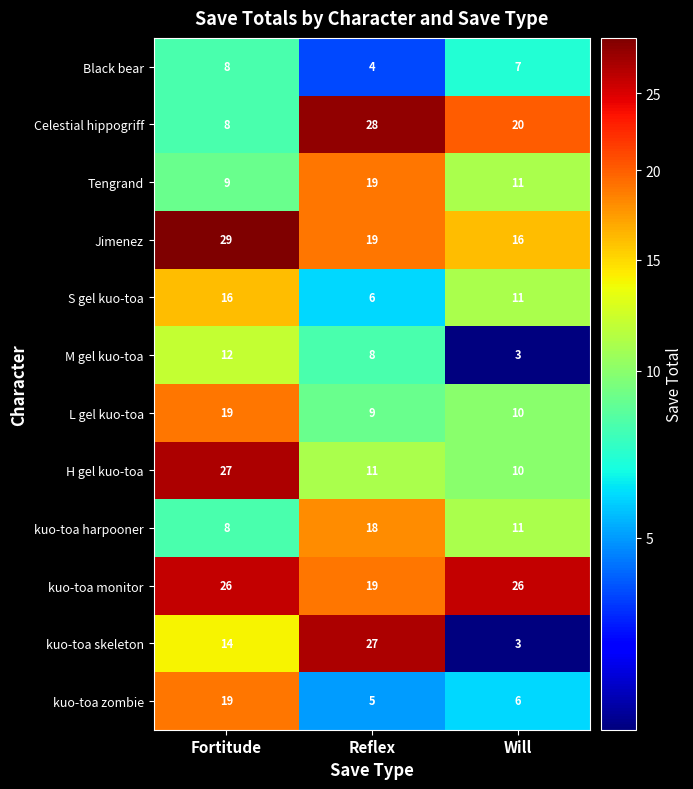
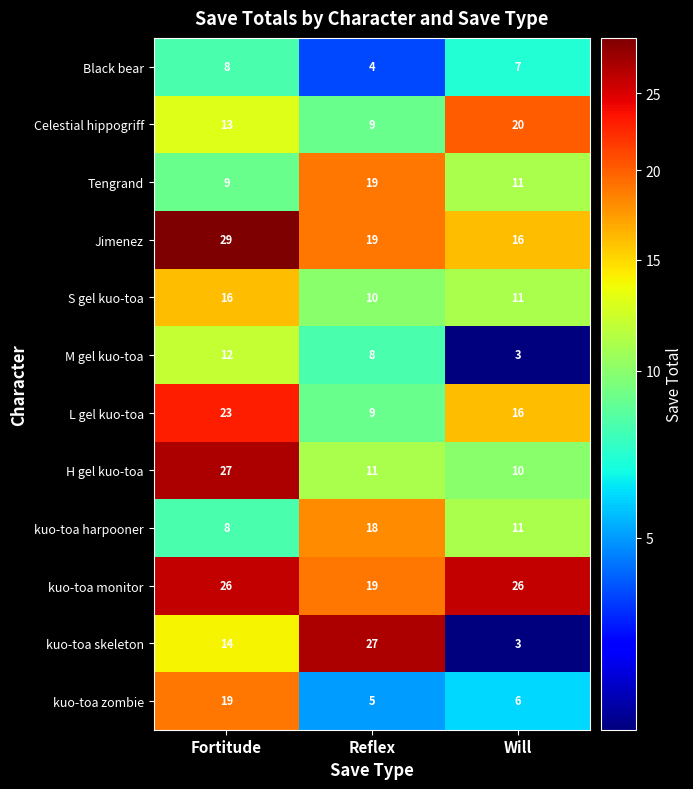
  {
    "Black bear": {
      "Fortitude": 8,
      "Reflex": 4,
      "Will": 7
    },
    "Celestial hippogriff": {
-     "Fortitude": 8,
-     "Reflex": 28,
+     "Fortitude": 13,
+     "Reflex": 9,
      "Will": 20
    },
    "Tengrand": {
      "Fortitude": 9,
      "Reflex": 19,
      "Will": 11
    },
    "Jimenez": {
      "Fortitude": 29,
      "Reflex": 19,
      "Will": 16
    },
    "S gel kuo-toa": {
      "Fortitude": 16,
-     "Reflex": 6,
+     "Reflex": 10,
      "Will": 11
    },
    "M gel kuo-toa": {
      "Fortitude": 12,
      "Reflex": 8,
      "Will": 3
    },
    "L gel kuo-toa": {
-     "Fortitude": 19,
+     "Fortitude": 23,
      "Reflex": 9,
-     "Will": 10
+     "Will": 16
    },
    "H gel kuo-toa": {
      "Fortitude": 27,
      "Reflex": 11,
      "Will": 10
    },
    "kuo-toa harpooner": {
      "Fortitude": 8,
      "Reflex": 18,
      "Will": 11
    },
    "kuo-toa monitor": {
      "Fortitude": 26,
      "Reflex": 19,
      "Will": 26
    },
    "kuo-toa skeleton": {
      "Fortitude": 14,
      "Reflex": 27,
      "Will": 3
    },
    "kuo-toa zombie": {
      "Fortitude": 19,
      "Reflex": 5,
      "Will": 6
    }
  }
